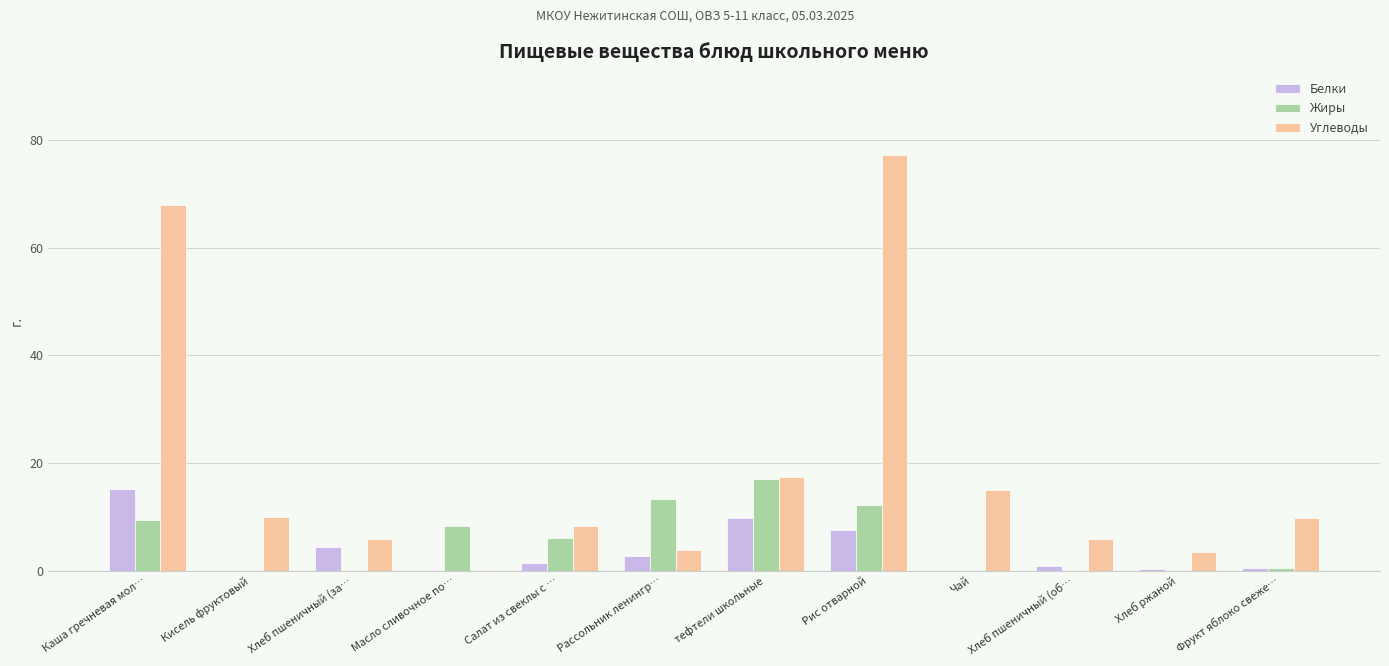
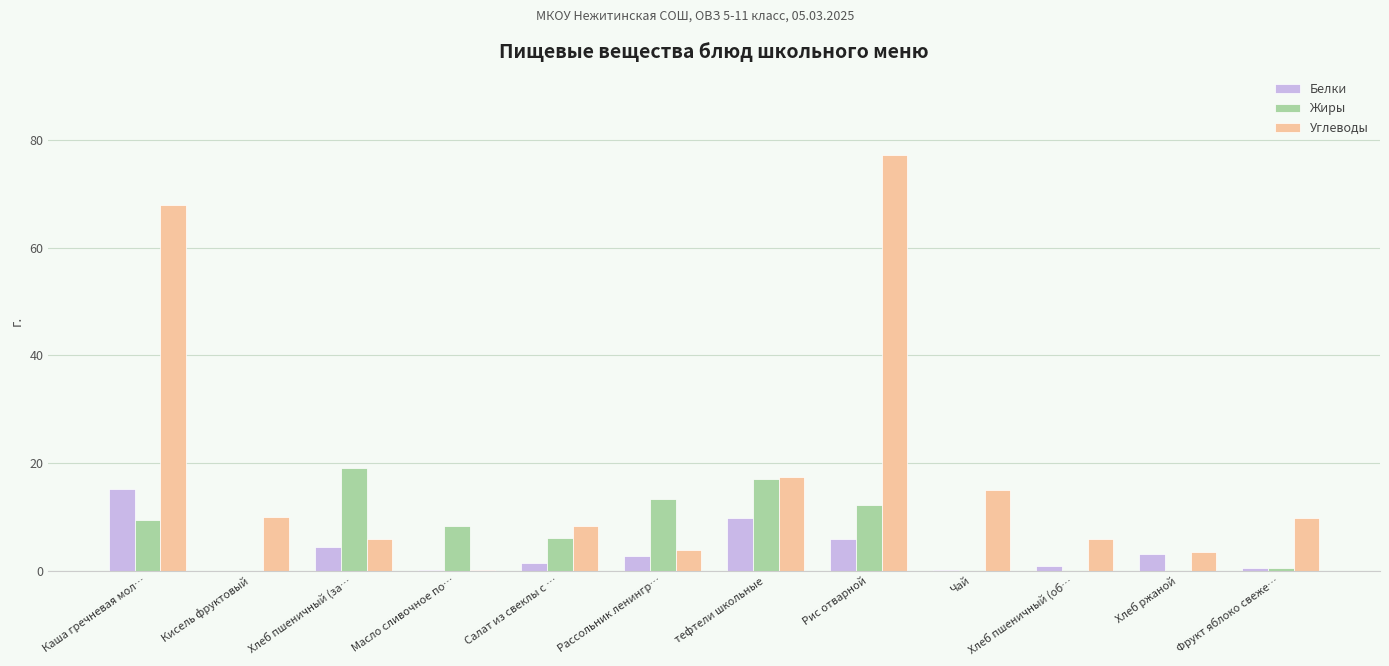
  {
    "Белки": {
      "Каша гречневая мол…": 15,
      "Кисель фруктовый": 0,
      "Хлеб пшеничный (за…": 4,
      "Салат из свеклы с …": 1,
      "Рассольник ленингр…": 3,
      "тефтели школьные": 10,
-     "Рис отварной": 8,
+     "Рис отварной": 6,
      "Хлеб пшеничный (об…": 1,
-     "Хлеб ржаной": 0
+     "Хлеб ржаной": 3
    },
    "Жиры": {
      "Каша гречневая мол…": 10,
      "Кисель фруктовый": 0,
-     "Хлеб пшеничный (за…": 0,
+     "Хлеб пшеничный (за…": 19,
      "Масло сливочное по…": 8,
      "Салат из свеклы с …": 6,
      "Рассольник ленингр…": 13,
      "тефтели школьные": 17,
      "Рис отварной": 12
    },
    "Углеводы": {
      "Каша гречневая мол…": 68,
      "Кисель фруктовый": 10,
      "Хлеб пшеничный (за…": 6,
      "Салат из свеклы с …": 8,
      "Рассольник ленингр…": 4,
      "тефтели школьные": 17,
      "Рис отварной": 77,
      "Чай": 15,
      "Хлеб пшеничный (об…": 6,
      "Хлеб ржаной": 3,
      "Фрукт яблоко свеже…": 10
    }
  }
